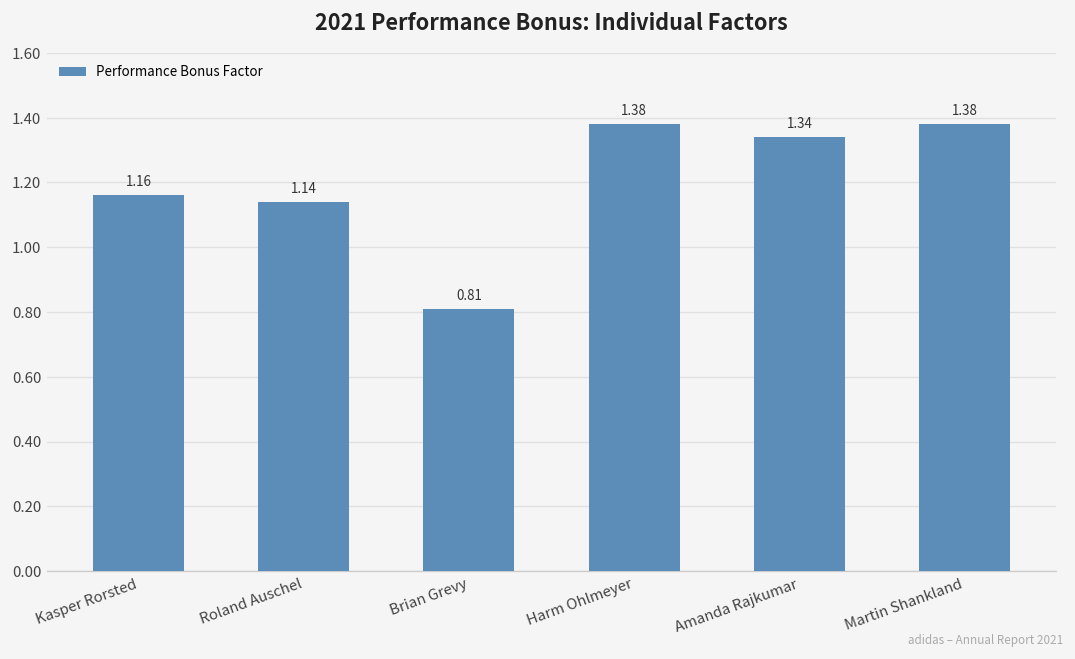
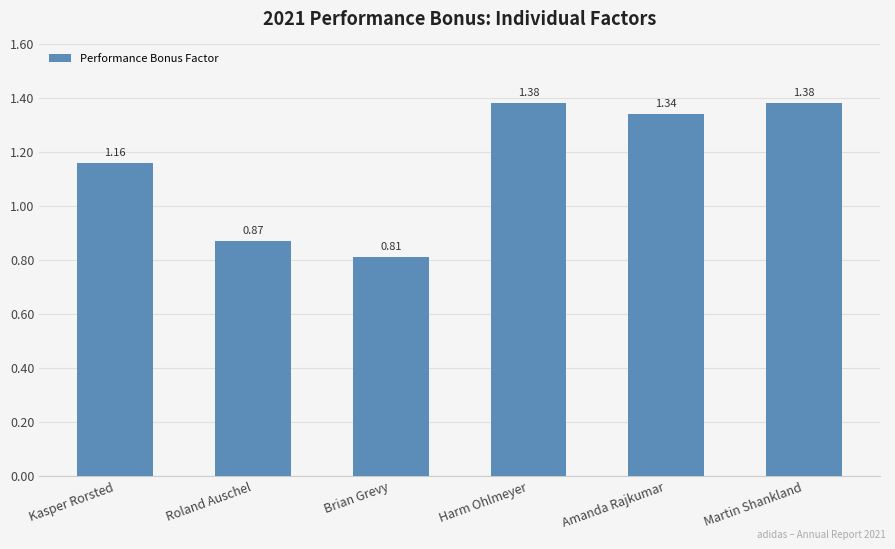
  {
    "Kasper Rorsted": 1.16,
-   "Roland Auschel": 1.14,
+   "Roland Auschel": 0.87,
    "Brian Grevy": 0.81,
    "Harm Ohlmeyer": 1.38,
    "Amanda Rajkumar": 1.34,
    "Martin Shankland": 1.38
  }
